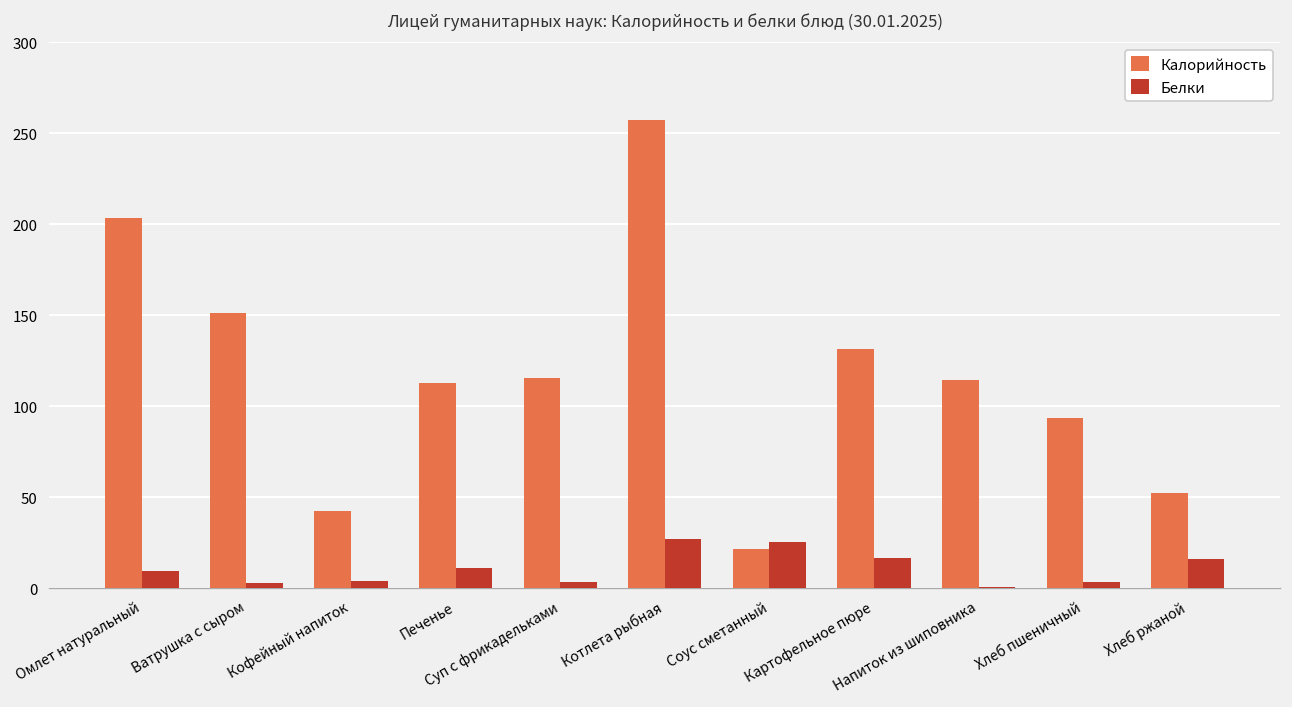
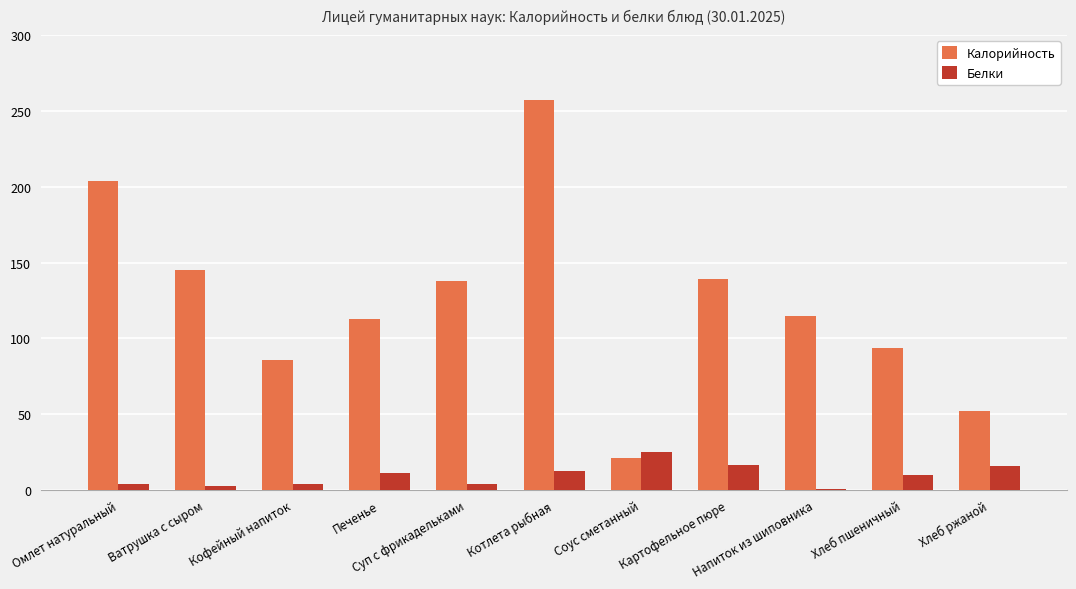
  {
    "Калорийность": {
      "Омлет натуральный": 204,
-     "Ватрушка с сыром": 152,
-     "Кофейный напиток": 42,
+     "Ватрушка с сыром": 145,
+     "Кофейный напиток": 86,
      "Печенье": 113,
-     "Суп с фрикадельками": 116,
+     "Суп с фрикадельками": 138,
      "Котлета рыбная": 257,
      "Соус сметанный": 21,
-     "Картофельное пюре": 132,
+     "Картофельное пюре": 139,
      "Напиток из шиповника": 115,
      "Хлеб пшеничный": 94,
      "Хлеб ржаной": 52
    },
    "Белки": {
-     "Омлет натуральный": 10,
+     "Омлет натуральный": 4,
      "Ватрушка с сыром": 3,
      "Кофейный напиток": 4,
      "Печенье": 11,
      "Суп с фрикадельками": 4,
-     "Котлета рыбная": 27,
+     "Котлета рыбная": 12,
      "Соус сметанный": 25,
      "Картофельное пюре": 17,
-     "Хлеб пшеничный": 3,
+     "Хлеб пшеничный": 10,
      "Хлеб ржаной": 16
    }
  }
